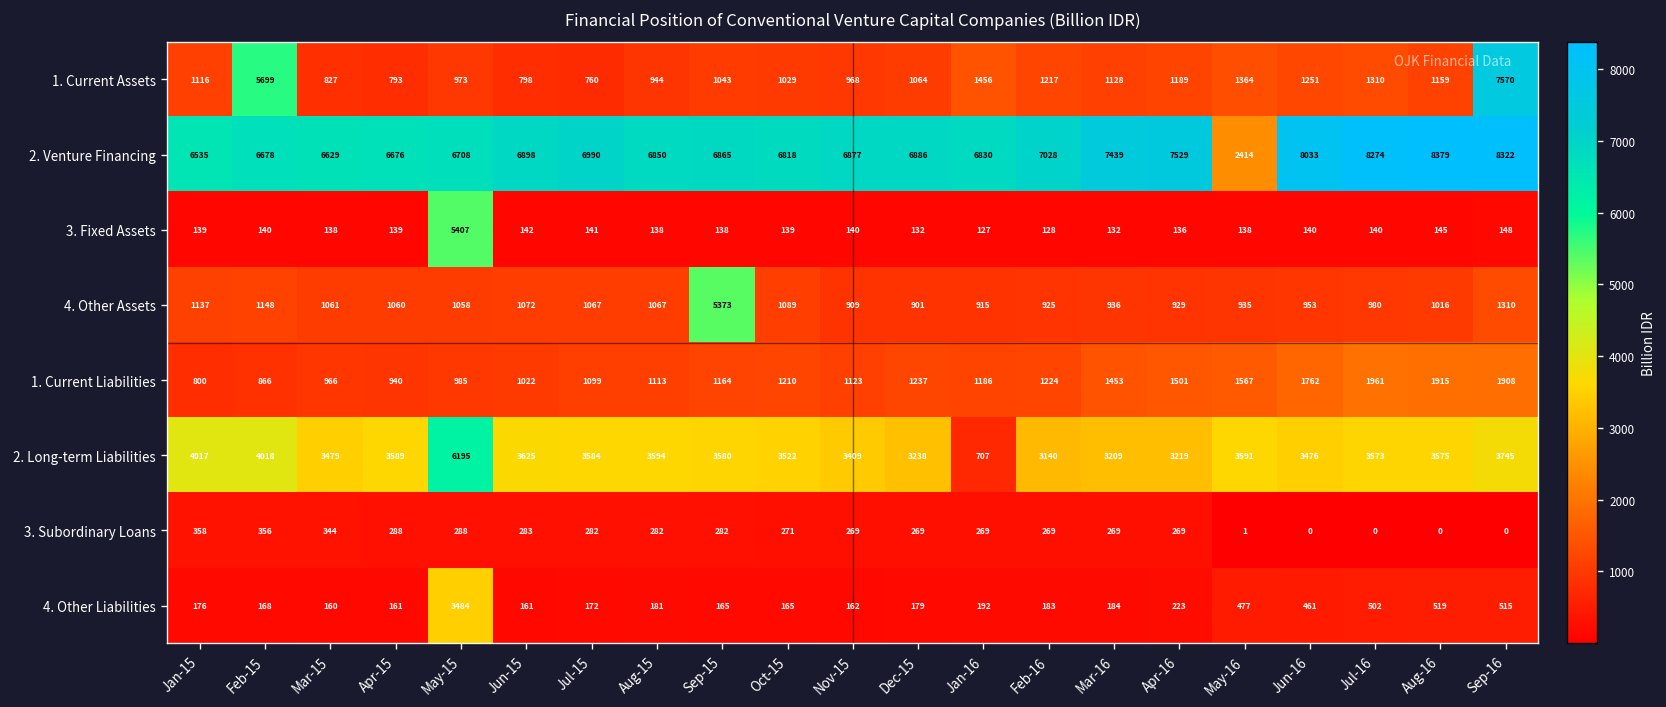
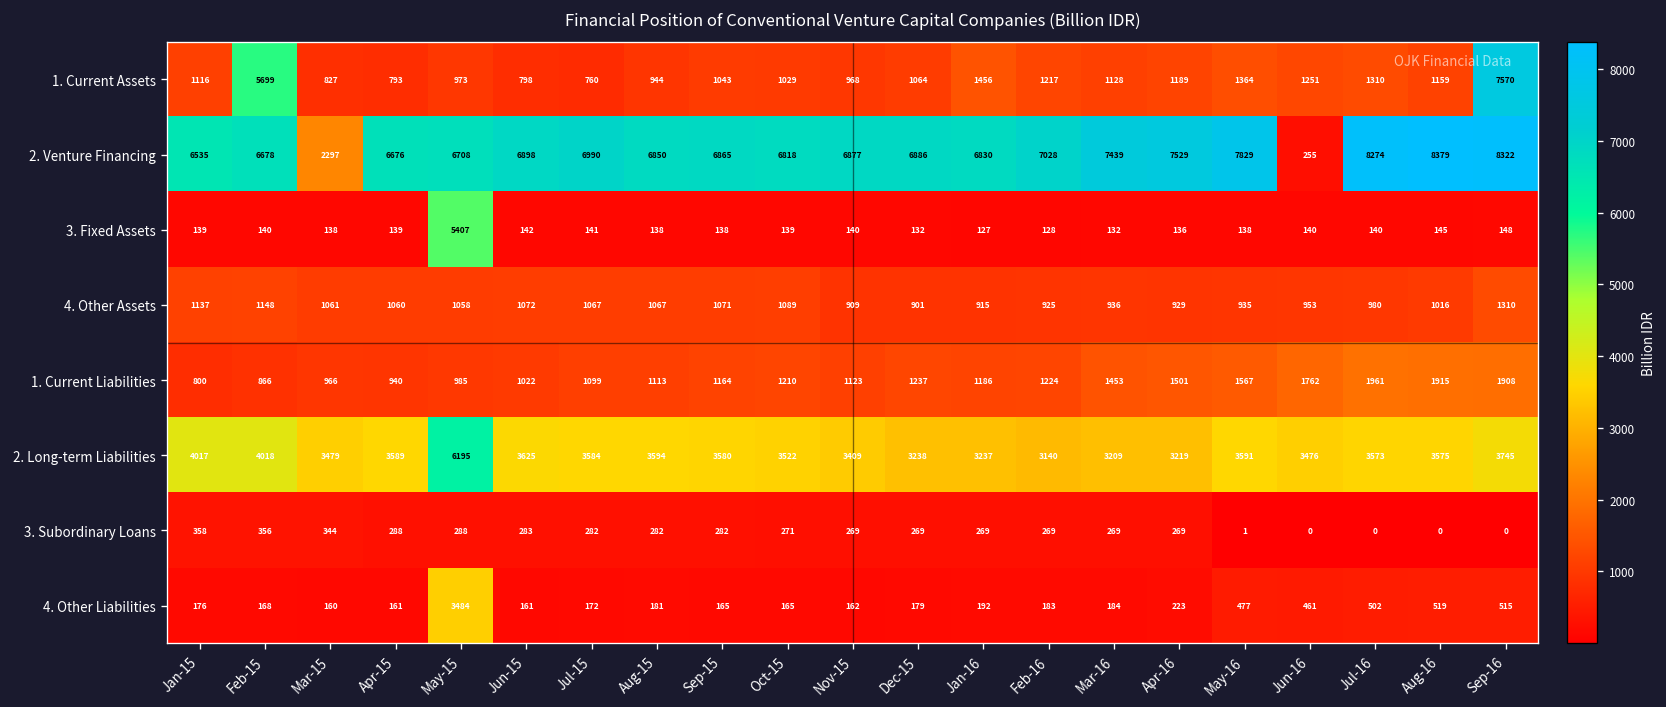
  {
    "1. Current Assets": {
      "Jan-15": 1116,
      "Feb-15": 5699,
      "Mar-15": 827,
      "Apr-15": 793,
      "May-15": 973,
      "Jun-15": 798,
      "Jul-15": 760,
      "Aug-15": 944,
      "Sep-15": 1043,
      "Oct-15": 1029,
      "Nov-15": 968,
      "Dec-15": 1064,
      "Jan-16": 1456,
      "Feb-16": 1217,
      "Mar-16": 1128,
      "Apr-16": 1189,
      "May-16": 1364,
      "Jun-16": 1251,
      "Jul-16": 1310,
      "Sep-16": 7570
    },
    "2. Venture Financing": {
      "Jan-15": 6535,
      "Feb-15": 6678,
-     "Mar-15": 6629,
+     "Mar-15": 2297,
      "Apr-15": 6676,
      "May-15": 6708,
      "Jun-15": 6898,
      "Jul-15": 6990,
      "Aug-15": 6850,
      "Sep-15": 6865,
      "Oct-15": 6818,
      "Nov-15": 6877,
      "Dec-15": 6886,
      "Jan-16": 6830,
      "Feb-16": 7028,
      "Mar-16": 7439,
      "Apr-16": 7529,
-     "May-16": 2414,
-     "Jun-16": 8033,
+     "May-16": 7829,
+     "Jun-16": 255,
      "Jul-16": 8274,
      "Aug-16": 8379,
      "Sep-16": 8322
    },
    "3. Fixed Assets": {
      "Jan-15": 139,
      "Feb-15": 140,
      "Mar-15": 138,
      "Apr-15": 139,
      "May-15": 5407,
      "Jun-15": 142,
      "Jul-15": 141,
      "Aug-15": 138,
      "Sep-15": 138,
      "Oct-15": 139,
      "Nov-15": 140,
      "Dec-15": 132,
      "Jan-16": 127,
      "Feb-16": 128,
      "Mar-16": 132,
      "Apr-16": 136,
      "May-16": 138,
      "Jun-16": 140,
      "Jul-16": 140,
      "Aug-16": 145,
      "Sep-16": 148
    },
    "4. Other Assets": {
      "Jan-15": 1137,
      "Feb-15": 1148,
      "Mar-15": 1061,
      "Apr-15": 1060,
      "May-15": 1058,
      "Jun-15": 1072,
      "Jul-15": 1067,
      "Aug-15": 1067,
-     "Sep-15": 5373,
+     "Sep-15": 1071,
      "Oct-15": 1089,
      "Nov-15": 909,
      "Dec-15": 901,
      "Jan-16": 915,
      "Feb-16": 925,
      "Mar-16": 936,
      "Apr-16": 929,
      "May-16": 935,
      "Jun-16": 953,
      "Jul-16": 980,
      "Aug-16": 1016,
      "Sep-16": 1310
    },
    "1. Current Liabilities": {
      "Jan-15": 800,
      "Feb-15": 866,
      "Mar-15": 966,
      "Apr-15": 940,
      "May-15": 985,
      "Jun-15": 1022,
      "Jul-15": 1099,
      "Aug-15": 1113,
      "Sep-15": 1164,
      "Oct-15": 1210,
      "Nov-15": 1123,
      "Dec-15": 1237,
      "Jan-16": 1186,
      "Feb-16": 1224,
      "Mar-16": 1453,
      "Apr-16": 1501,
      "May-16": 1567,
      "Jun-16": 1762,
      "Jul-16": 1961,
      "Aug-16": 1915,
      "Sep-16": 1908
    },
    "2. Long-term Liabilities": {
      "Jan-15": 4017,
      "Feb-15": 4018,
      "Mar-15": 3479,
      "Apr-15": 3589,
      "May-15": 6195,
      "Jun-15": 3625,
      "Jul-15": 3584,
      "Aug-15": 3594,
      "Sep-15": 3580,
      "Oct-15": 3522,
      "Nov-15": 3409,
      "Dec-15": 3238,
-     "Jan-16": 707,
+     "Jan-16": 3237,
      "Feb-16": 3140,
      "Mar-16": 3209,
      "Apr-16": 3219,
      "May-16": 3591,
      "Jun-16": 3476,
      "Jul-16": 3573,
      "Aug-16": 3575,
      "Sep-16": 3745
    },
    "3. Subordinary Loans": {
      "Jan-15": 358,
      "Feb-15": 356,
      "Mar-15": 344,
      "Apr-15": 288,
      "May-15": 288,
      "Jun-15": 283,
      "Jul-15": 282,
      "Aug-15": 282,
      "Sep-15": 282,
      "Oct-15": 271,
      "Nov-15": 269,
      "Dec-15": 269,
      "Jan-16": 269,
      "Feb-16": 269,
      "Mar-16": 269,
      "Apr-16": 269,
      "May-16": 1,
      "Jun-16": 0,
      "Jul-16": 0,
      "Aug-16": 0,
      "Sep-16": 0
    },
    "4. Other Liabilities": {
      "Jan-15": 176,
      "Feb-15": 168,
      "Mar-15": 160,
      "Apr-15": 161,
      "May-15": 3484,
      "Jun-15": 161,
      "Jul-15": 172,
      "Aug-15": 181,
      "Sep-15": 165,
      "Oct-15": 165,
      "Nov-15": 162,
      "Dec-15": 179,
      "Jan-16": 192,
      "Feb-16": 183,
      "Mar-16": 184,
      "Apr-16": 223,
      "May-16": 477,
      "Jun-16": 461,
      "Jul-16": 502,
      "Aug-16": 519,
      "Sep-16": 515
    }
  }
